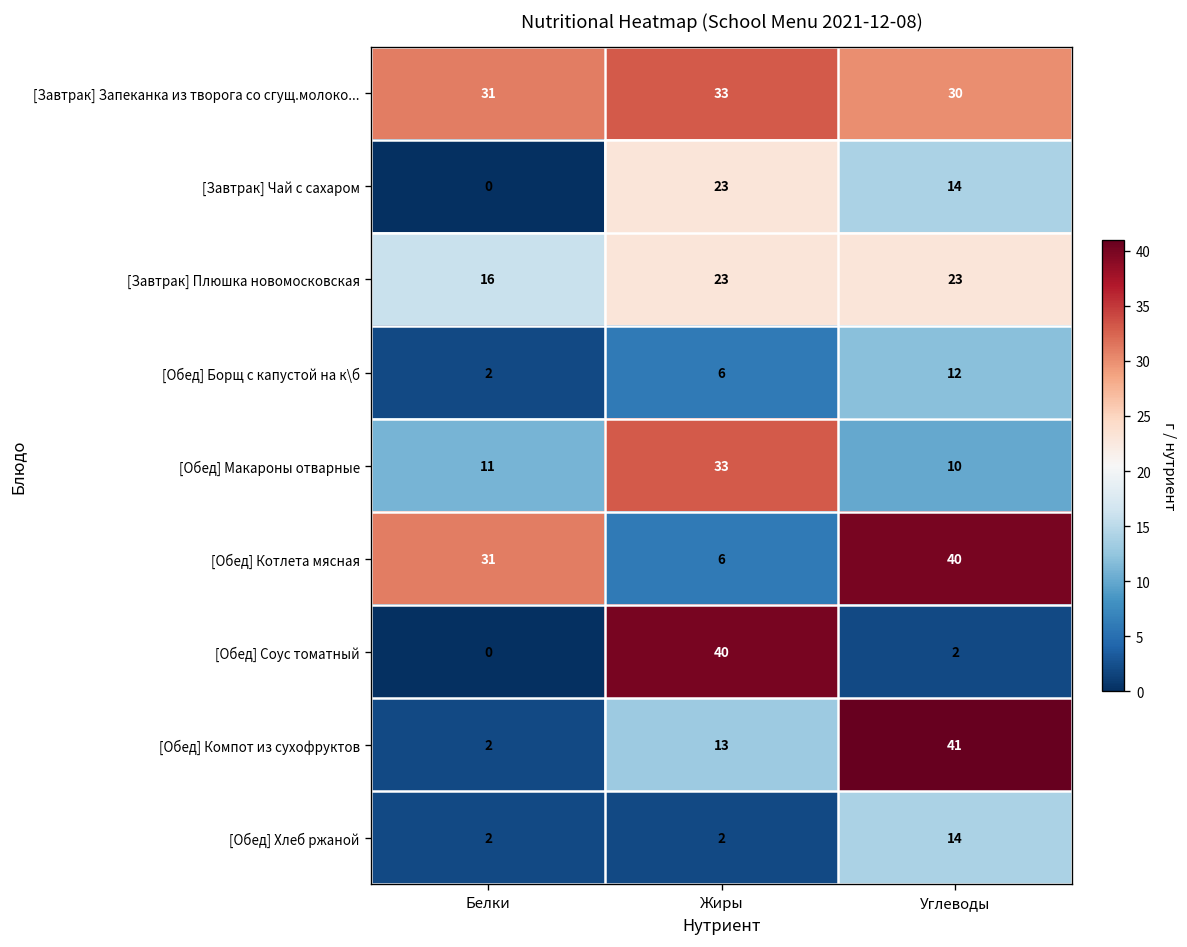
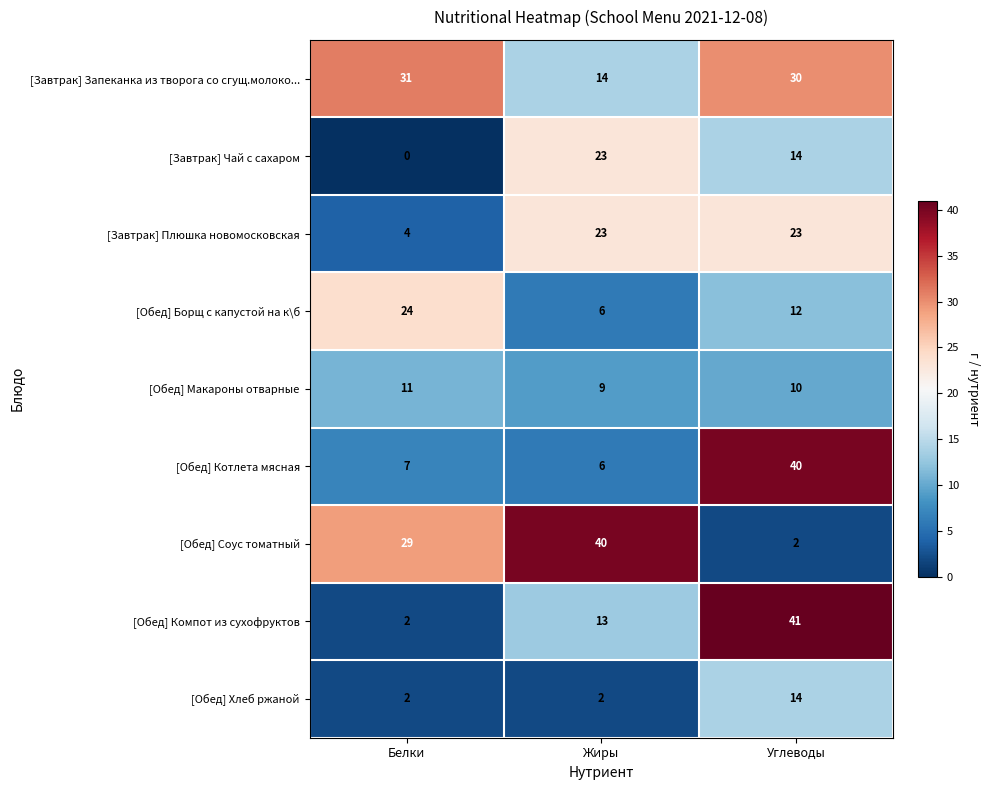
  {
    "[Завтрак] Запеканка из творога со сгущ.молоко...": {
      "Белки": 31,
-     "Жиры": 33,
+     "Жиры": 14,
      "Углеводы": 30
    },
    "[Завтрак] Чай с сахаром": {
      "Белки": 0,
      "Жиры": 23,
      "Углеводы": 14
    },
    "[Завтрак] Плюшка новомосковская": {
-     "Белки": 16,
+     "Белки": 4,
      "Жиры": 23,
      "Углеводы": 23
    },
    "[Обед] Борщ с капустой на к\\б": {
-     "Белки": 2,
+     "Белки": 24,
      "Жиры": 6,
      "Углеводы": 12
    },
    "[Обед] Макароны отварные": {
      "Белки": 11,
-     "Жиры": 33,
+     "Жиры": 9,
      "Углеводы": 10
    },
    "[Обед] Котлета мясная": {
-     "Белки": 31,
+     "Белки": 7,
      "Жиры": 6,
      "Углеводы": 40
    },
    "[Обед] Соус томатный": {
-     "Белки": 0,
+     "Белки": 29,
      "Жиры": 40,
      "Углеводы": 2
    },
    "[Обед] Компот из сухофруктов": {
      "Белки": 2,
      "Жиры": 13,
      "Углеводы": 41
    },
    "[Обед] Хлеб ржаной": {
      "Белки": 2,
      "Жиры": 2,
      "Углеводы": 14
    }
  }
